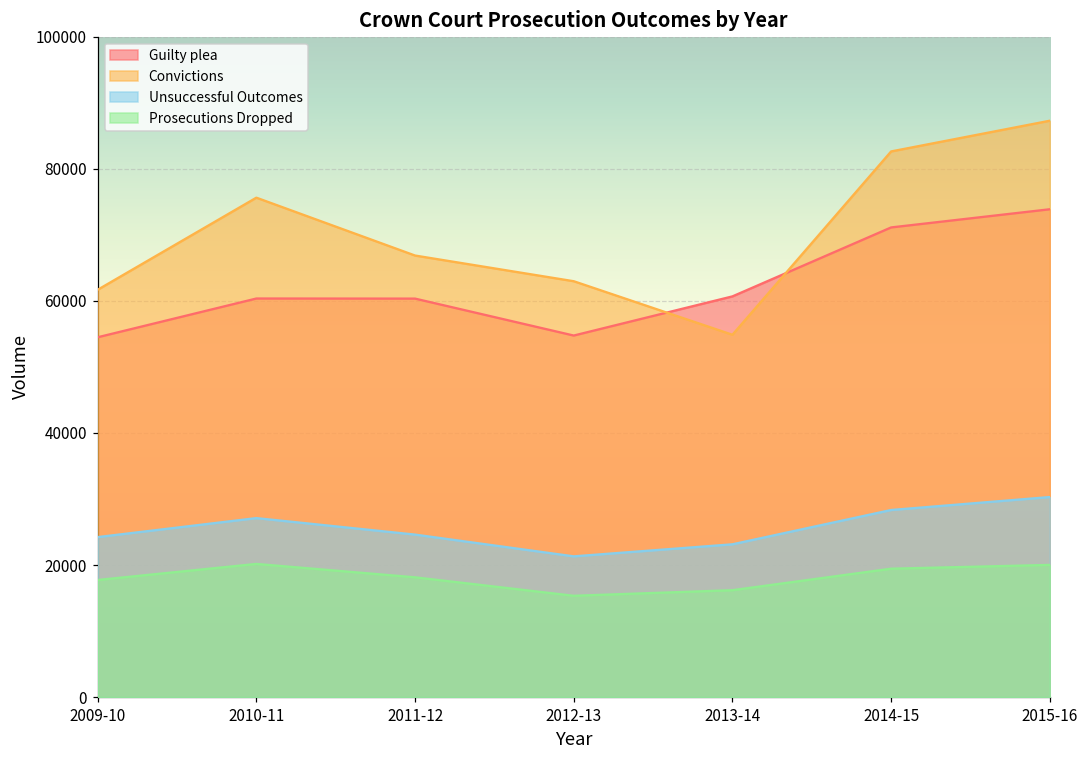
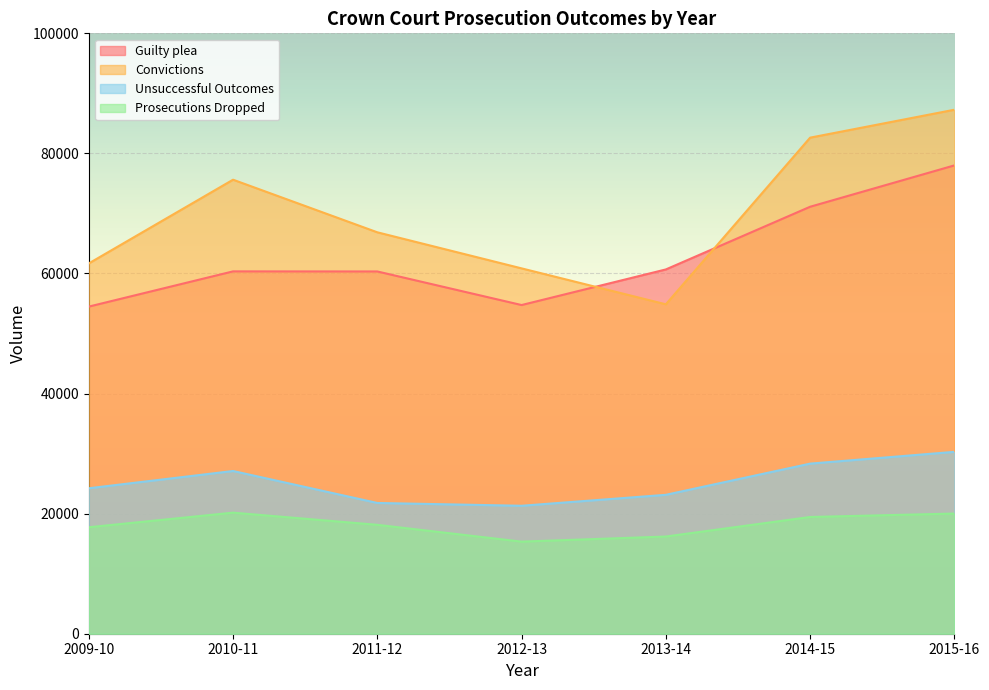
  {
    "Guilty plea": {
      "2009-10": 54000,
      "2010-11": 60000,
      "2011-12": 60000,
      "2012-13": 55000,
      "2013-14": 61000,
      "2014-15": 71000,
-     "2015-16": 74000
+     "2015-16": 78000
    },
    "Convictions": {
      "2009-10": 62000,
      "2010-11": 76000,
      "2011-12": 67000,
-     "2012-13": 63000,
+     "2012-13": 61000,
      "2013-14": 55000,
      "2014-15": 83000,
      "2015-16": 87000
    },
    "Unsuccessful Outcomes": {
      "2009-10": 24000,
      "2010-11": 27000,
-     "2011-12": 25000,
+     "2011-12": 22000,
      "2012-13": 21000,
      "2013-14": 23000,
      "2014-15": 28000,
      "2015-16": 30000
    },
    "Prosecutions Dropped": {
      "2009-10": 18000,
      "2010-11": 20000,
      "2011-12": 18000,
      "2012-13": 15000,
      "2013-14": 16000,
      "2014-15": 19000,
      "2015-16": 20000
    }
  }
